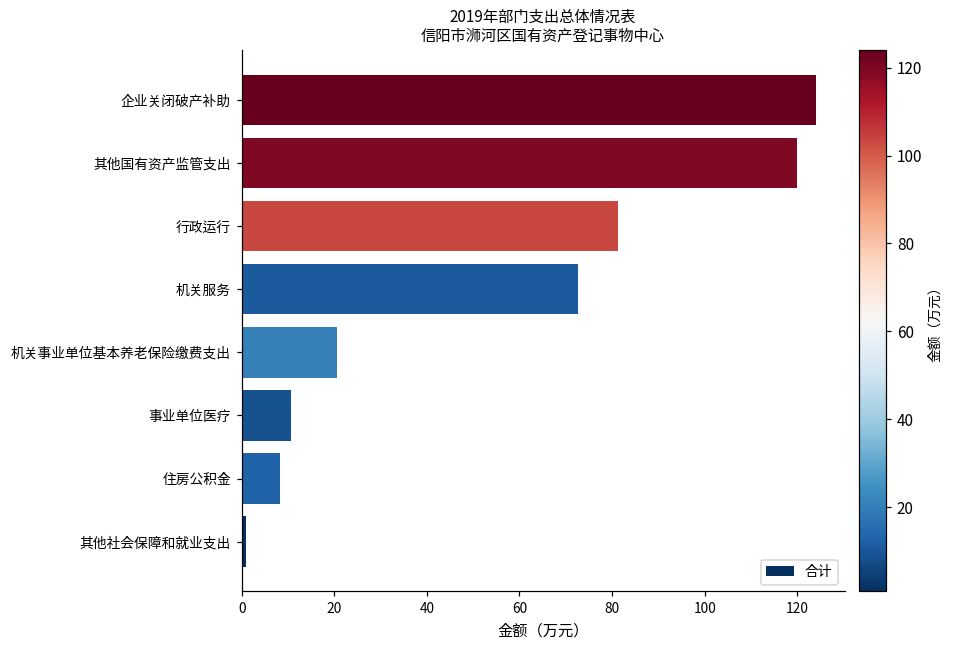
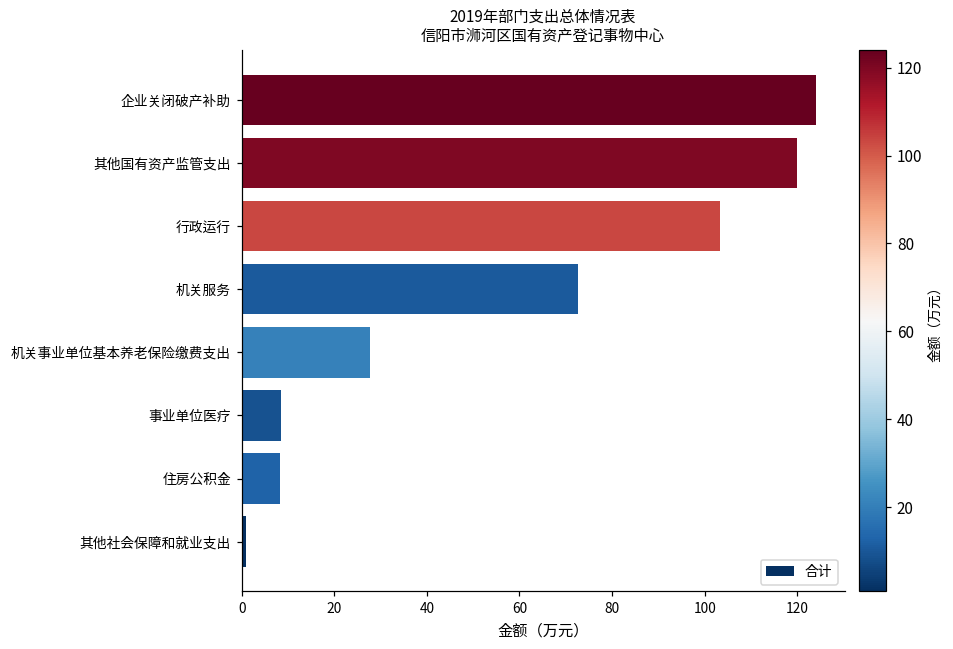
  {
    "企业关闭破产补助": 124,
    "其他国有资产监管支出": 120,
-   "行政运行": 81,
+   "行政运行": 103,
    "机关服务": 73,
-   "机关事业单位基本养老保险缴费支出": 21,
-   "事业单位医疗": 11,
+   "机关事业单位基本养老保险缴费支出": 28,
+   "事业单位医疗": 9,
    "住房公积金": 8,
    "其他社会保障和就业支出": 1
  }
